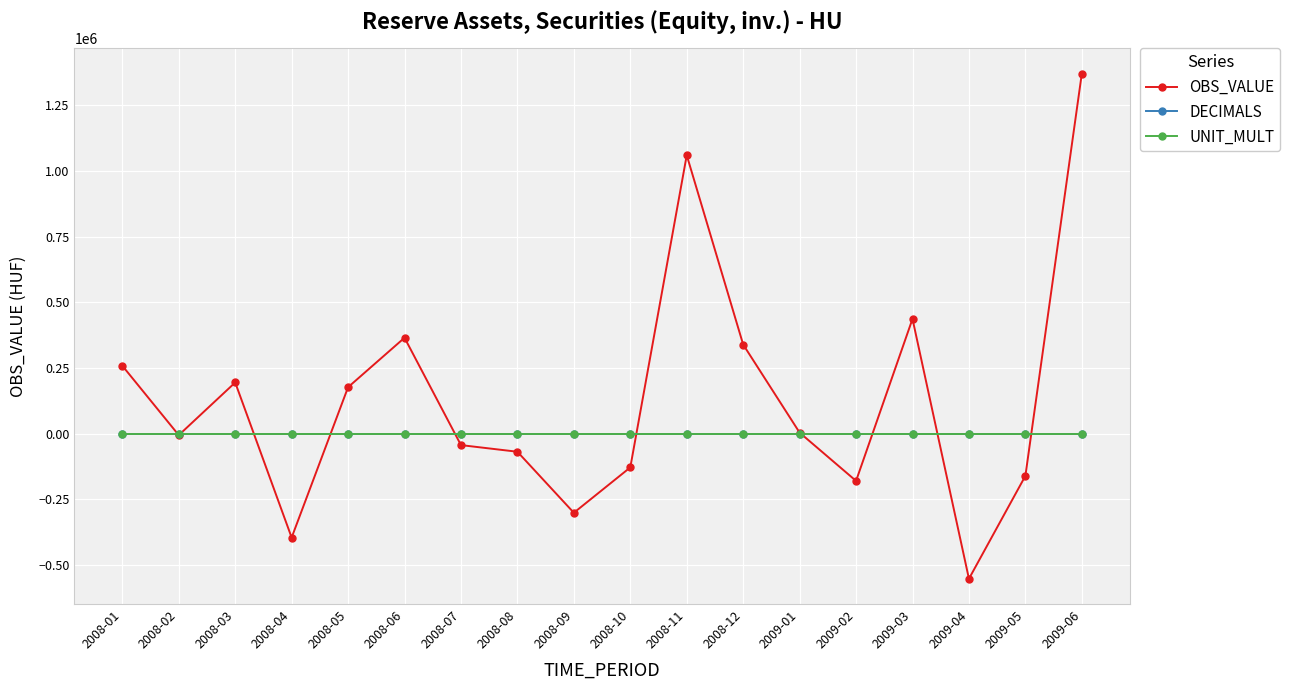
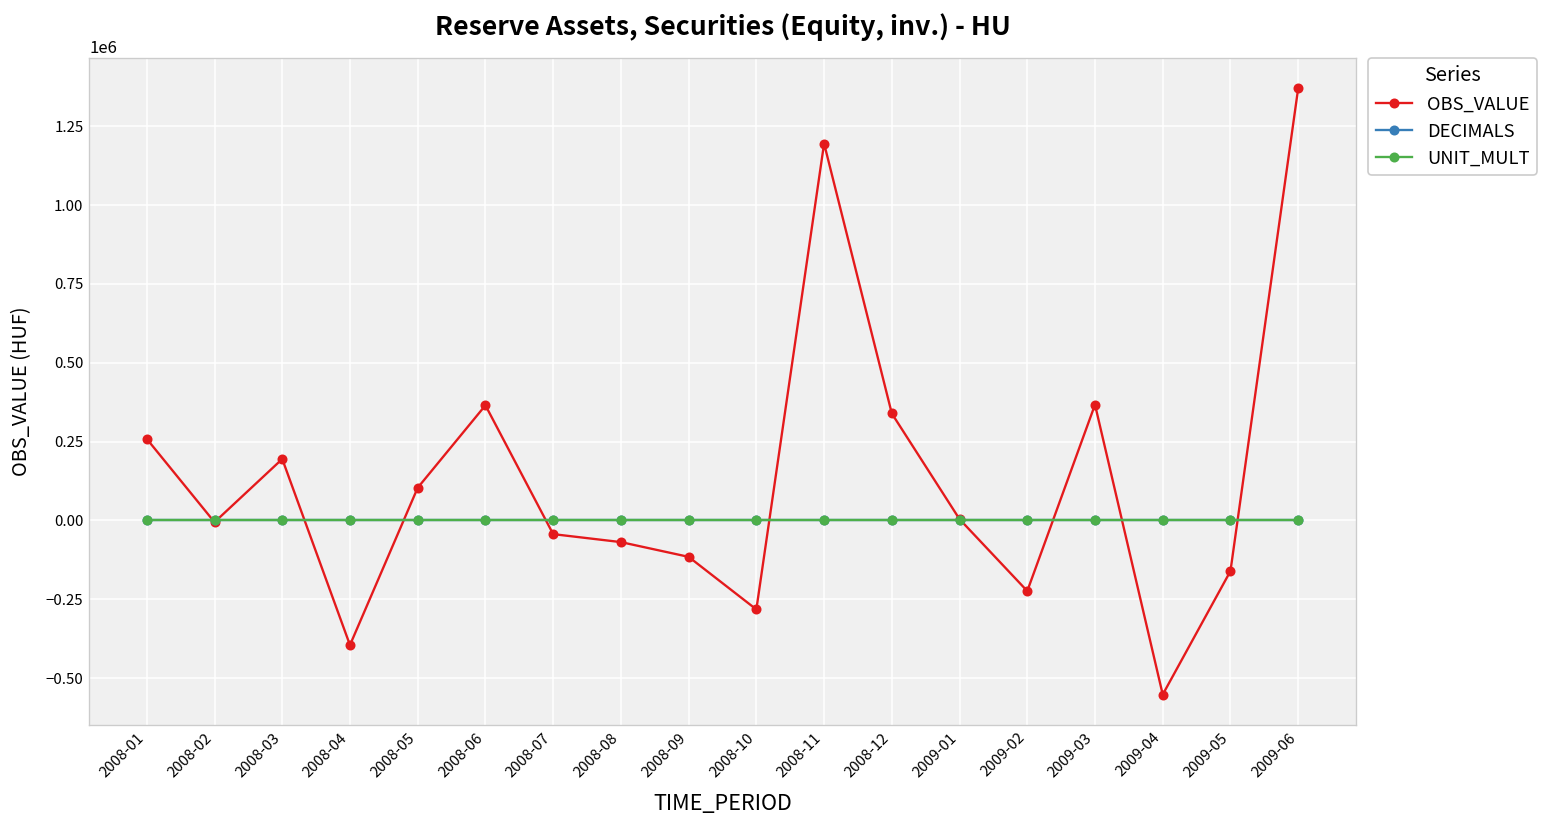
  {
    "OBS_VALUE": {
      "2008-01": 260000,
      "2008-03": 190000,
      "2008-04": -400000,
-     "2008-05": 180000,
+     "2008-05": 100000,
      "2008-06": 370000,
      "2008-07": -40000,
      "2008-08": -70000,
-     "2008-09": -300000,
-     "2008-10": -130000,
-     "2008-11": 1060000,
+     "2008-09": -120000,
+     "2008-10": -280000,
+     "2008-11": 1200000,
      "2008-12": 340000,
-     "2009-02": -180000,
-     "2009-03": 440000,
+     "2009-02": -220000,
+     "2009-03": 370000,
      "2009-04": -550000,
      "2009-05": -160000,
      "2009-06": 1370000
    },
    "UNIT_MULT": {
      "2008-01": 0,
      "2008-03": 0,
      "2008-04": 0,
      "2008-05": 0,
      "2008-06": 0,
      "2008-07": 0,
      "2008-08": 0,
      "2008-09": 0,
      "2008-10": 0,
      "2008-11": 0,
      "2008-12": 0,
      "2009-02": 0,
      "2009-03": 0,
      "2009-04": 0,
      "2009-05": 0,
      "2009-06": 0
    }
  }
